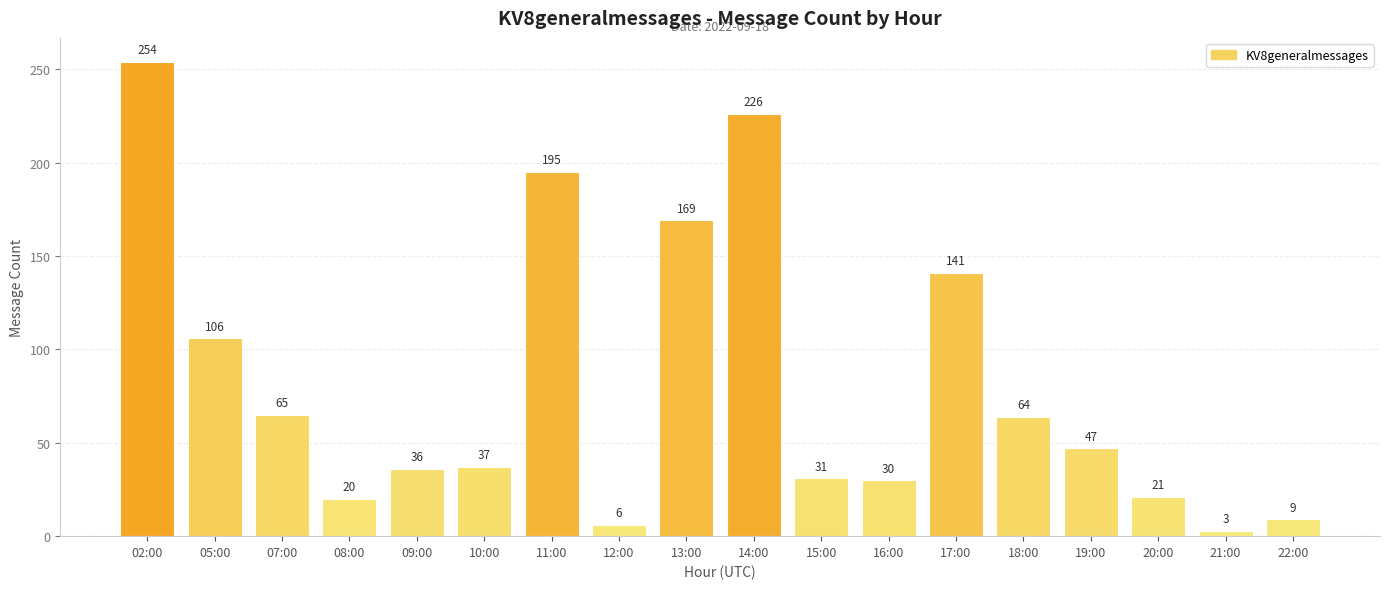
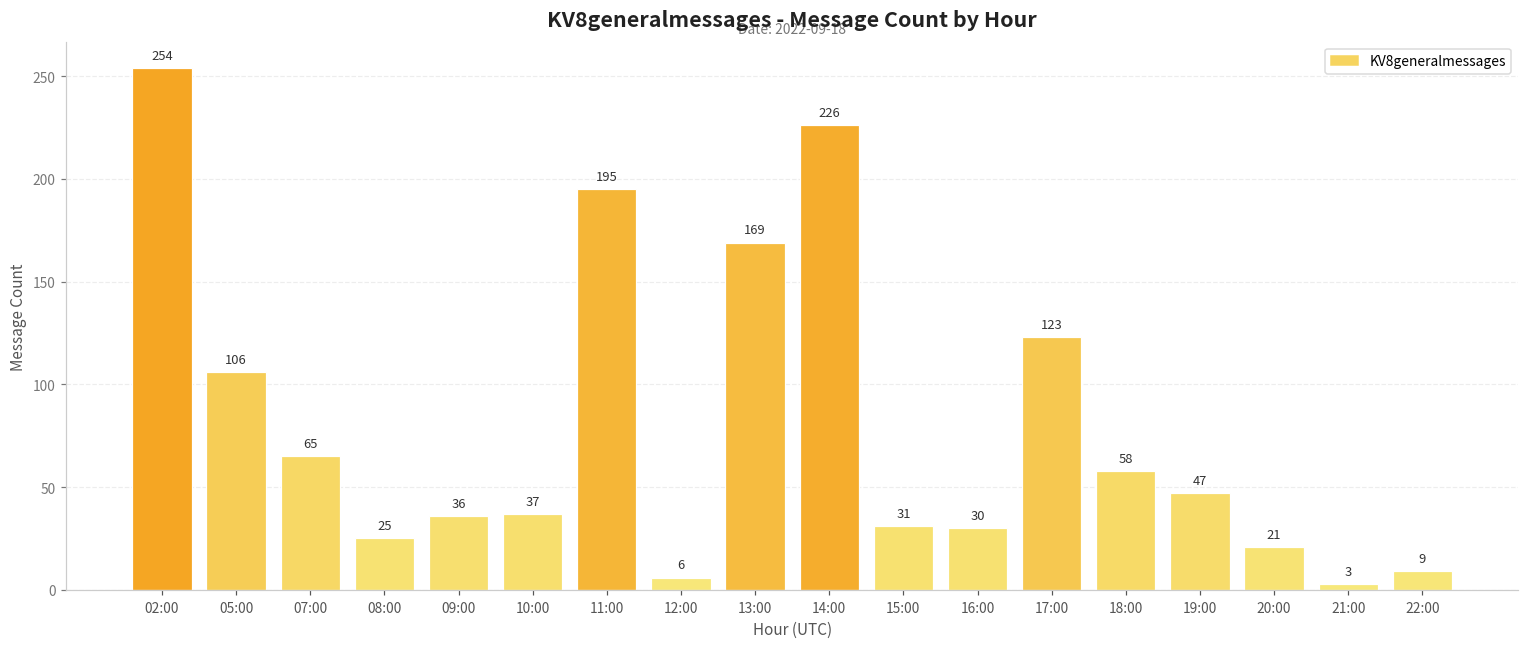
  {
    "02:00": 254,
    "05:00": 106,
    "07:00": 65,
-   "08:00": 20,
+   "08:00": 25,
    "09:00": 36,
    "10:00": 37,
    "11:00": 195,
    "12:00": 6,
    "13:00": 169,
    "14:00": 226,
    "15:00": 31,
    "16:00": 30,
-   "17:00": 141,
-   "18:00": 64,
+   "17:00": 123,
+   "18:00": 58,
    "19:00": 47,
    "20:00": 21,
    "21:00": 3,
    "22:00": 9
  }
